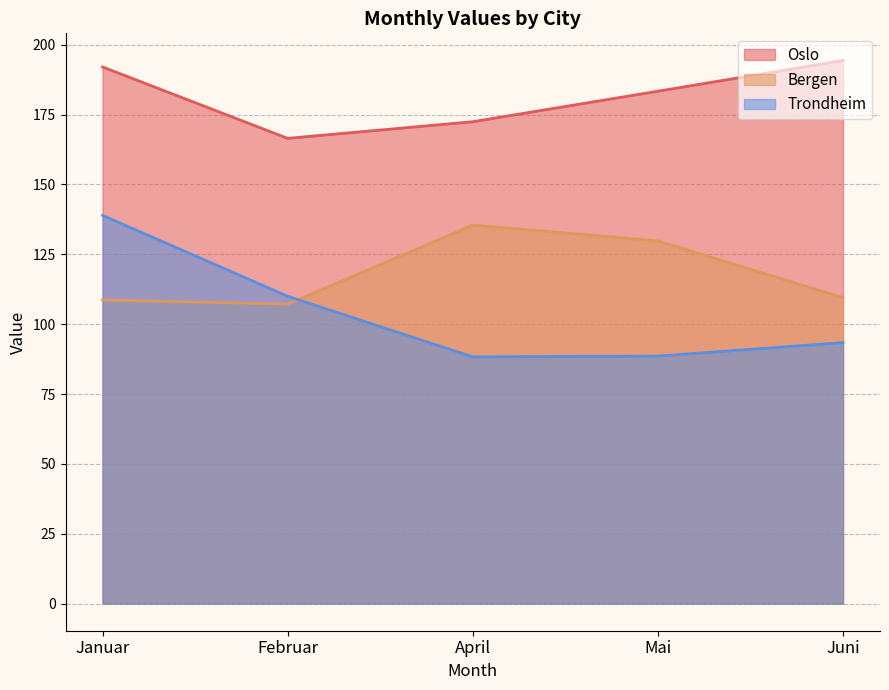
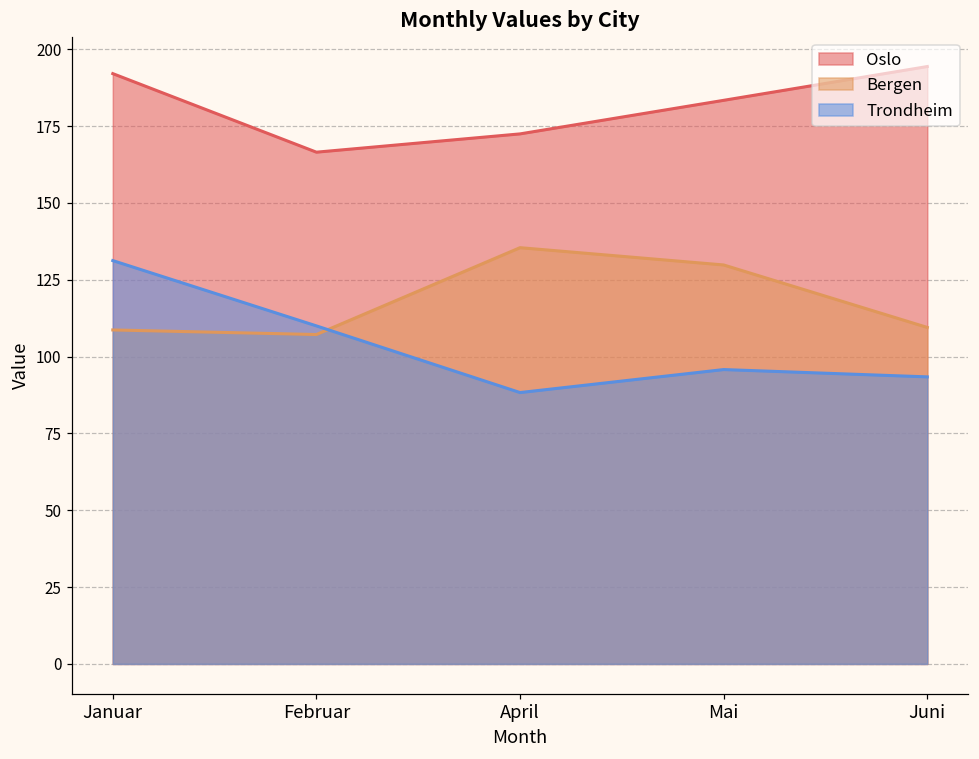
  {
    "Trondheim": {
-     "Januar": 139,
+     "Januar": 131,
      "Februar": 110,
      "April": 88,
-     "Mai": 89,
+     "Mai": 96,
      "Juni": 93
    }
  }
